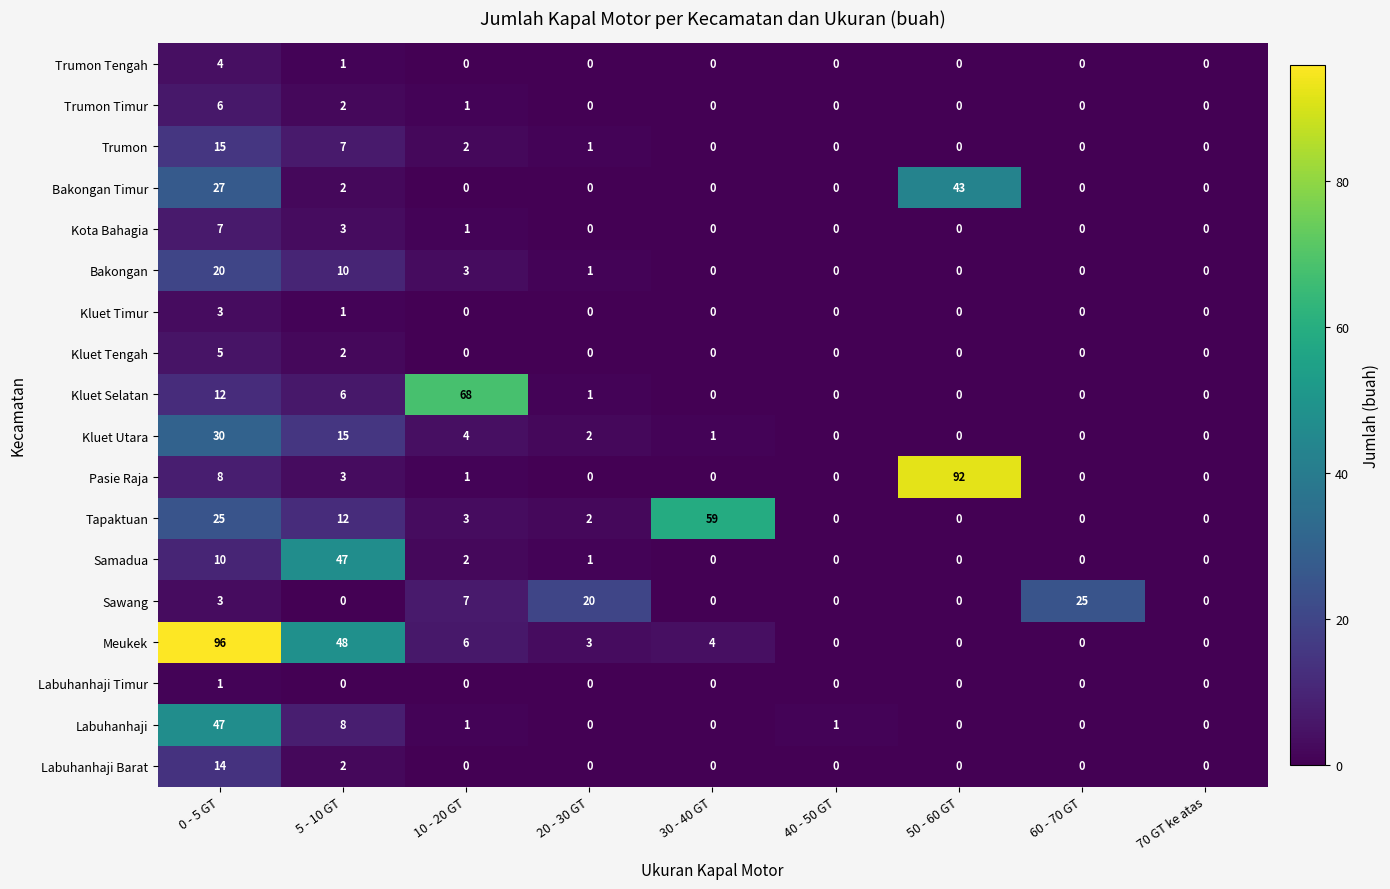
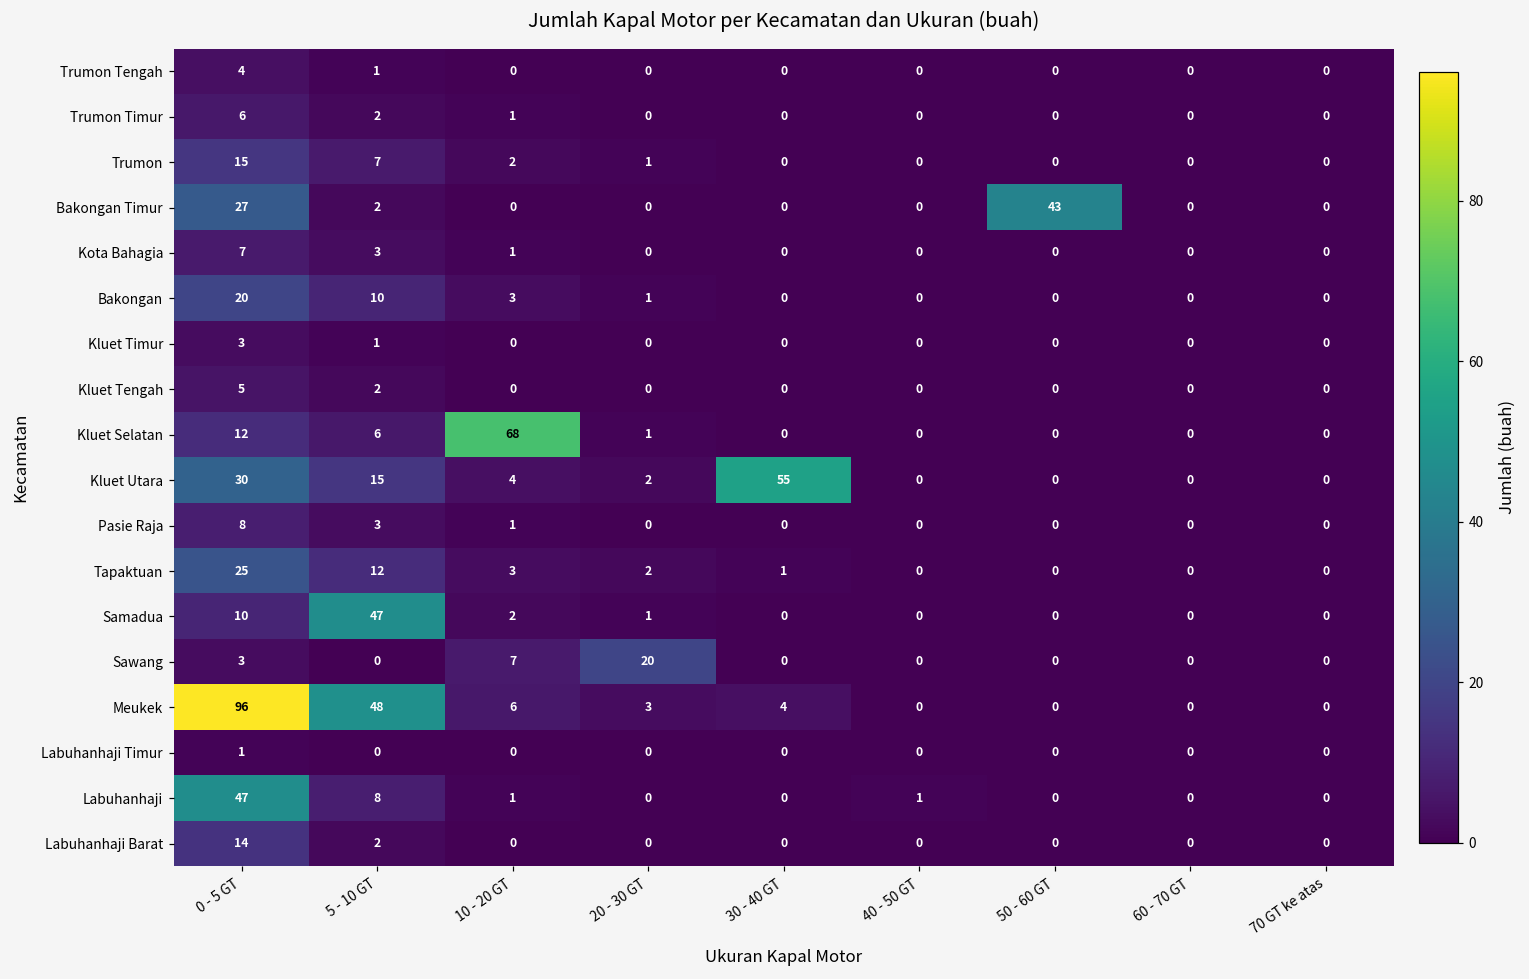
  {
    "Trumon Tengah": {
      "0 - 5 GT": 4,
      "5 - 10 GT": 1,
      "10 - 20 GT": 0,
      "20 - 30 GT": 0,
      "30 - 40 GT": 0,
      "40 - 50 GT": 0,
      "50 - 60 GT": 0,
      "60 - 70 GT": 0,
      "70 GT ke atas": 0
    },
    "Trumon Timur": {
      "0 - 5 GT": 6,
      "5 - 10 GT": 2,
      "10 - 20 GT": 1,
      "20 - 30 GT": 0,
      "30 - 40 GT": 0,
      "40 - 50 GT": 0,
      "50 - 60 GT": 0,
      "60 - 70 GT": 0,
      "70 GT ke atas": 0
    },
    "Trumon": {
      "0 - 5 GT": 15,
      "5 - 10 GT": 7,
      "10 - 20 GT": 2,
      "20 - 30 GT": 1,
      "30 - 40 GT": 0,
      "40 - 50 GT": 0,
      "50 - 60 GT": 0,
      "60 - 70 GT": 0,
      "70 GT ke atas": 0
    },
    "Bakongan Timur": {
      "0 - 5 GT": 27,
      "5 - 10 GT": 2,
      "10 - 20 GT": 0,
      "20 - 30 GT": 0,
      "30 - 40 GT": 0,
      "40 - 50 GT": 0,
      "50 - 60 GT": 43,
      "60 - 70 GT": 0,
      "70 GT ke atas": 0
    },
    "Kota Bahagia": {
      "0 - 5 GT": 7,
      "5 - 10 GT": 3,
      "10 - 20 GT": 1,
      "20 - 30 GT": 0,
      "30 - 40 GT": 0,
      "40 - 50 GT": 0,
      "50 - 60 GT": 0,
      "60 - 70 GT": 0,
      "70 GT ke atas": 0
    },
    "Bakongan": {
      "0 - 5 GT": 20,
      "5 - 10 GT": 10,
      "10 - 20 GT": 3,
      "20 - 30 GT": 1,
      "30 - 40 GT": 0,
      "40 - 50 GT": 0,
      "50 - 60 GT": 0,
      "60 - 70 GT": 0,
      "70 GT ke atas": 0
    },
    "Kluet Timur": {
      "0 - 5 GT": 3,
      "5 - 10 GT": 1,
      "10 - 20 GT": 0,
      "20 - 30 GT": 0,
      "30 - 40 GT": 0,
      "40 - 50 GT": 0,
      "50 - 60 GT": 0,
      "60 - 70 GT": 0,
      "70 GT ke atas": 0
    },
    "Kluet Tengah": {
      "0 - 5 GT": 5,
      "5 - 10 GT": 2,
      "10 - 20 GT": 0,
      "20 - 30 GT": 0,
      "30 - 40 GT": 0,
      "40 - 50 GT": 0,
      "50 - 60 GT": 0,
      "60 - 70 GT": 0,
      "70 GT ke atas": 0
    },
    "Kluet Selatan": {
      "0 - 5 GT": 12,
      "5 - 10 GT": 6,
      "10 - 20 GT": 68,
      "20 - 30 GT": 1,
      "30 - 40 GT": 0,
      "40 - 50 GT": 0,
      "50 - 60 GT": 0,
      "60 - 70 GT": 0,
      "70 GT ke atas": 0
    },
    "Kluet Utara": {
      "0 - 5 GT": 30,
      "5 - 10 GT": 15,
      "10 - 20 GT": 4,
      "20 - 30 GT": 2,
-     "30 - 40 GT": 1,
+     "30 - 40 GT": 55,
      "40 - 50 GT": 0,
      "50 - 60 GT": 0,
      "60 - 70 GT": 0,
      "70 GT ke atas": 0
    },
    "Pasie Raja": {
      "0 - 5 GT": 8,
      "5 - 10 GT": 3,
      "10 - 20 GT": 1,
      "20 - 30 GT": 0,
      "30 - 40 GT": 0,
      "40 - 50 GT": 0,
-     "50 - 60 GT": 92,
+     "50 - 60 GT": 0,
      "60 - 70 GT": 0,
      "70 GT ke atas": 0
    },
    "Tapaktuan": {
      "0 - 5 GT": 25,
      "5 - 10 GT": 12,
      "10 - 20 GT": 3,
      "20 - 30 GT": 2,
-     "30 - 40 GT": 59,
+     "30 - 40 GT": 1,
      "40 - 50 GT": 0,
      "50 - 60 GT": 0,
      "60 - 70 GT": 0,
      "70 GT ke atas": 0
    },
    "Samadua": {
      "0 - 5 GT": 10,
      "5 - 10 GT": 47,
      "10 - 20 GT": 2,
      "20 - 30 GT": 1,
      "30 - 40 GT": 0,
      "40 - 50 GT": 0,
      "50 - 60 GT": 0,
      "60 - 70 GT": 0,
      "70 GT ke atas": 0
    },
    "Sawang": {
      "0 - 5 GT": 3,
      "5 - 10 GT": 0,
      "10 - 20 GT": 7,
      "20 - 30 GT": 20,
      "30 - 40 GT": 0,
      "40 - 50 GT": 0,
      "50 - 60 GT": 0,
-     "60 - 70 GT": 25,
+     "60 - 70 GT": 0,
      "70 GT ke atas": 0
    },
    "Meukek": {
      "0 - 5 GT": 96,
      "5 - 10 GT": 48,
      "10 - 20 GT": 6,
      "20 - 30 GT": 3,
      "30 - 40 GT": 4,
      "40 - 50 GT": 0,
      "50 - 60 GT": 0,
      "60 - 70 GT": 0,
      "70 GT ke atas": 0
    },
    "Labuhanhaji Timur": {
      "0 - 5 GT": 1,
      "5 - 10 GT": 0,
      "10 - 20 GT": 0,
      "20 - 30 GT": 0,
      "30 - 40 GT": 0,
      "40 - 50 GT": 0,
      "50 - 60 GT": 0,
      "60 - 70 GT": 0,
      "70 GT ke atas": 0
    },
    "Labuhanhaji": {
      "0 - 5 GT": 47,
      "5 - 10 GT": 8,
      "10 - 20 GT": 1,
      "20 - 30 GT": 0,
      "30 - 40 GT": 0,
      "40 - 50 GT": 1,
      "50 - 60 GT": 0,
      "60 - 70 GT": 0,
      "70 GT ke atas": 0
    },
    "Labuhanhaji Barat": {
      "0 - 5 GT": 14,
      "5 - 10 GT": 2,
      "10 - 20 GT": 0,
      "20 - 30 GT": 0,
      "30 - 40 GT": 0,
      "40 - 50 GT": 0,
      "50 - 60 GT": 0,
      "60 - 70 GT": 0,
      "70 GT ke atas": 0
    }
  }
